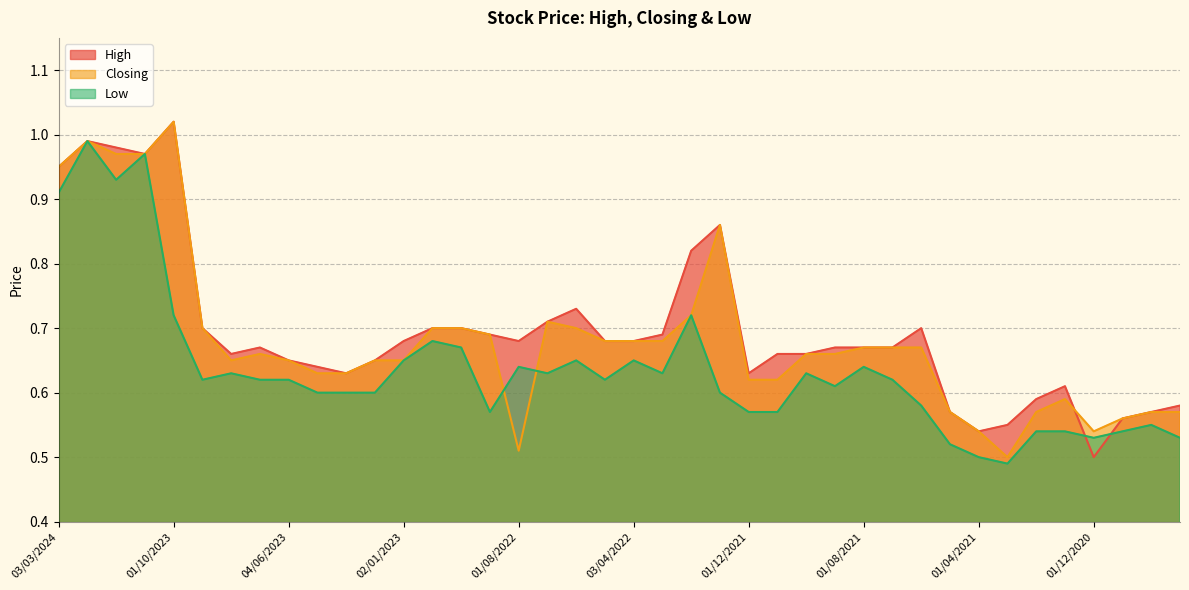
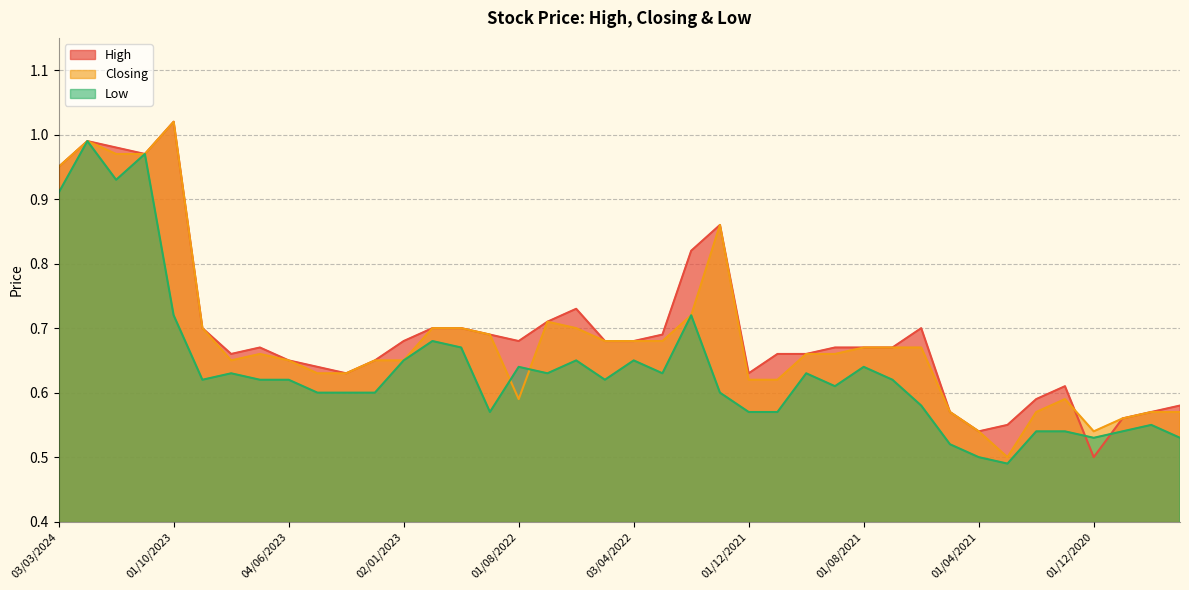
  {
    "High": {
      "02/01/2023": 0.68,
      "01/08/2022": 0.68,
      "01/12/2021": 0.63,
      "01/12/2020": 0.50
    },
    "Closing": {
-     "01/08/2022": 0.51,
+     "01/08/2022": 0.59,
      "01/12/2021": 0.62,
      "01/12/2020": 0.54
    },
    "Low": {
      "03/03/2024": 0.91,
      "01/10/2023": 0.72,
      "04/06/2023": 0.62,
      "01/08/2022": 0.64,
      "03/04/2022": 0.65,
      "01/12/2021": 0.57,
      "01/08/2021": 0.64,
      "01/04/2021": 0.50,
      "01/12/2020": 0.53
    }
  }
